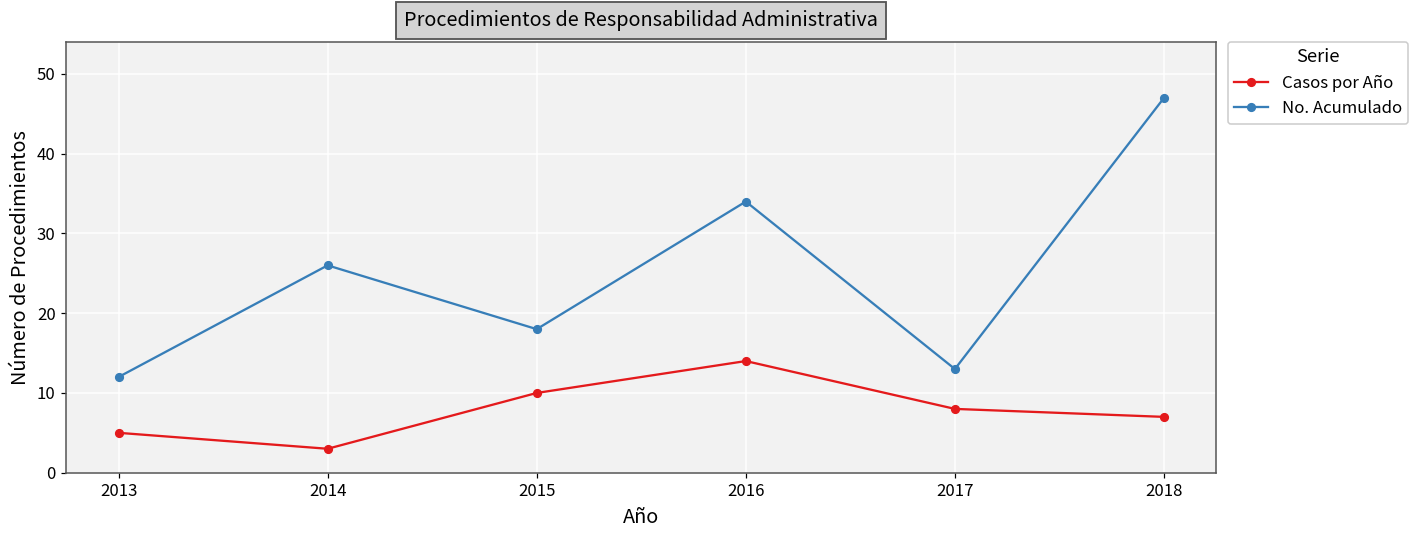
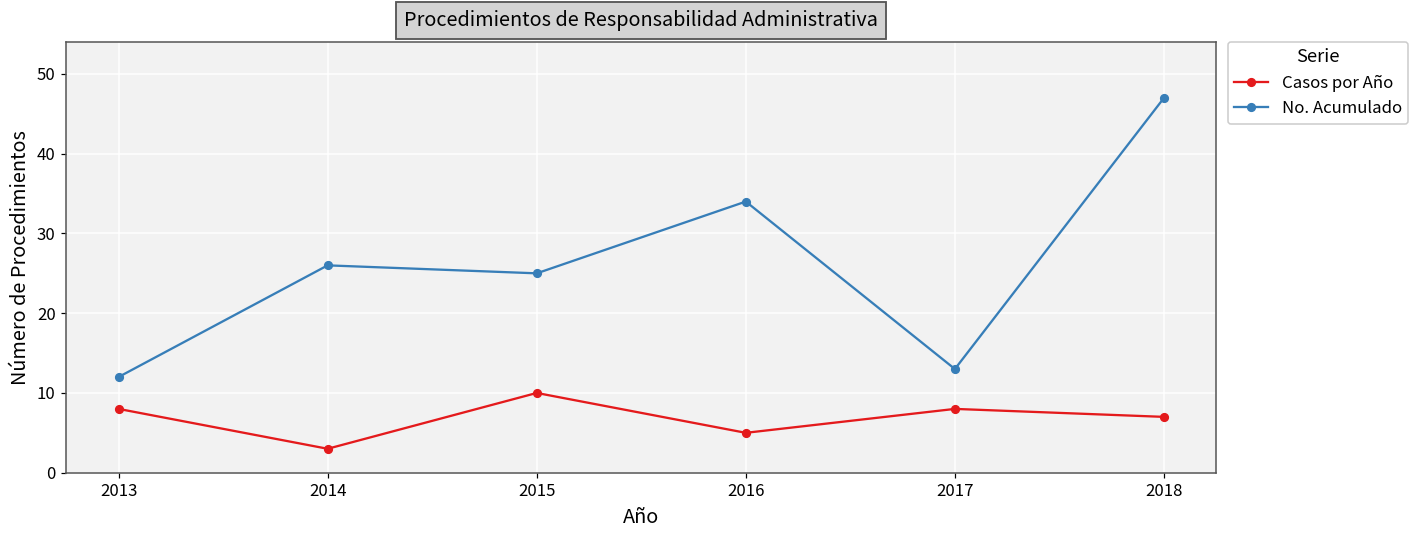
  {
    "Casos por Año": {
-     "2013": 5,
+     "2013": 8,
      "2014": 3,
      "2015": 10,
-     "2016": 14,
+     "2016": 5,
      "2017": 8,
      "2018": 7
    },
    "No. Acumulado": {
      "2013": 12,
      "2014": 26,
-     "2015": 18,
+     "2015": 25,
      "2016": 34,
      "2017": 13,
      "2018": 47
    }
  }
